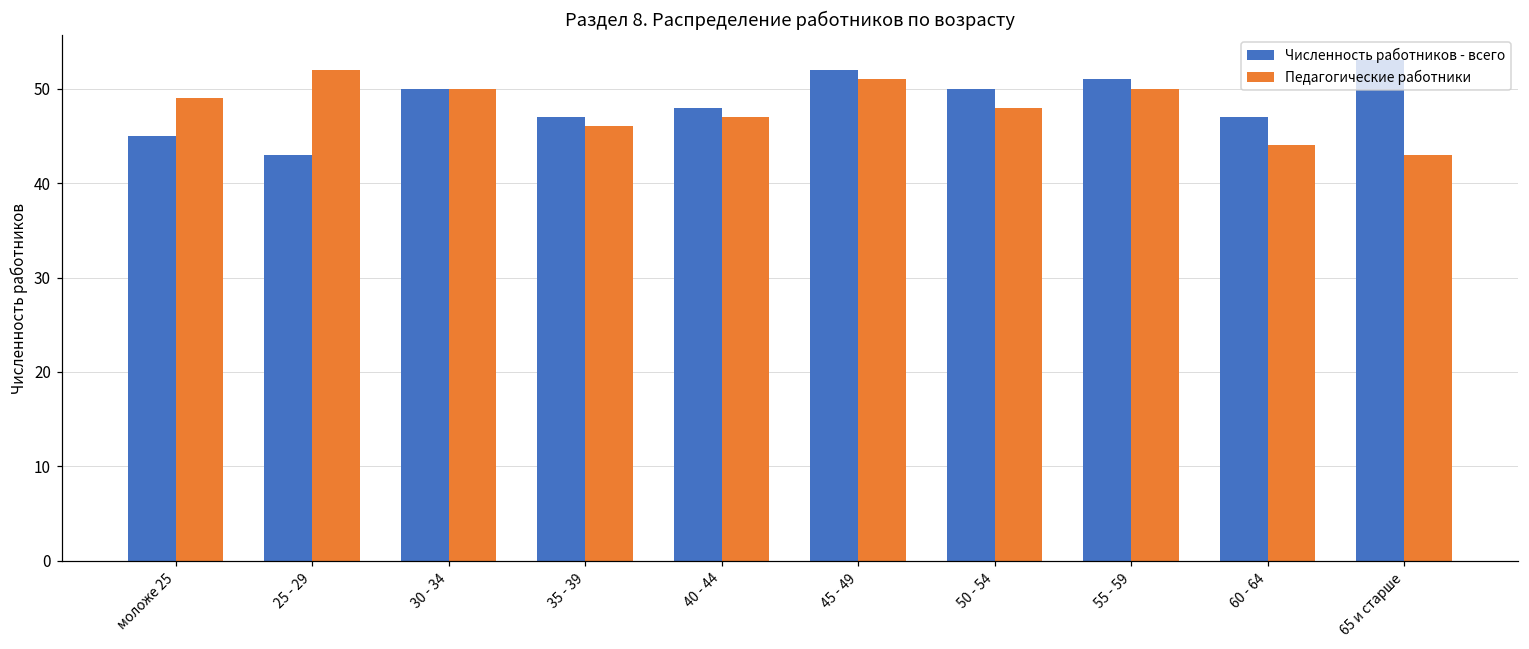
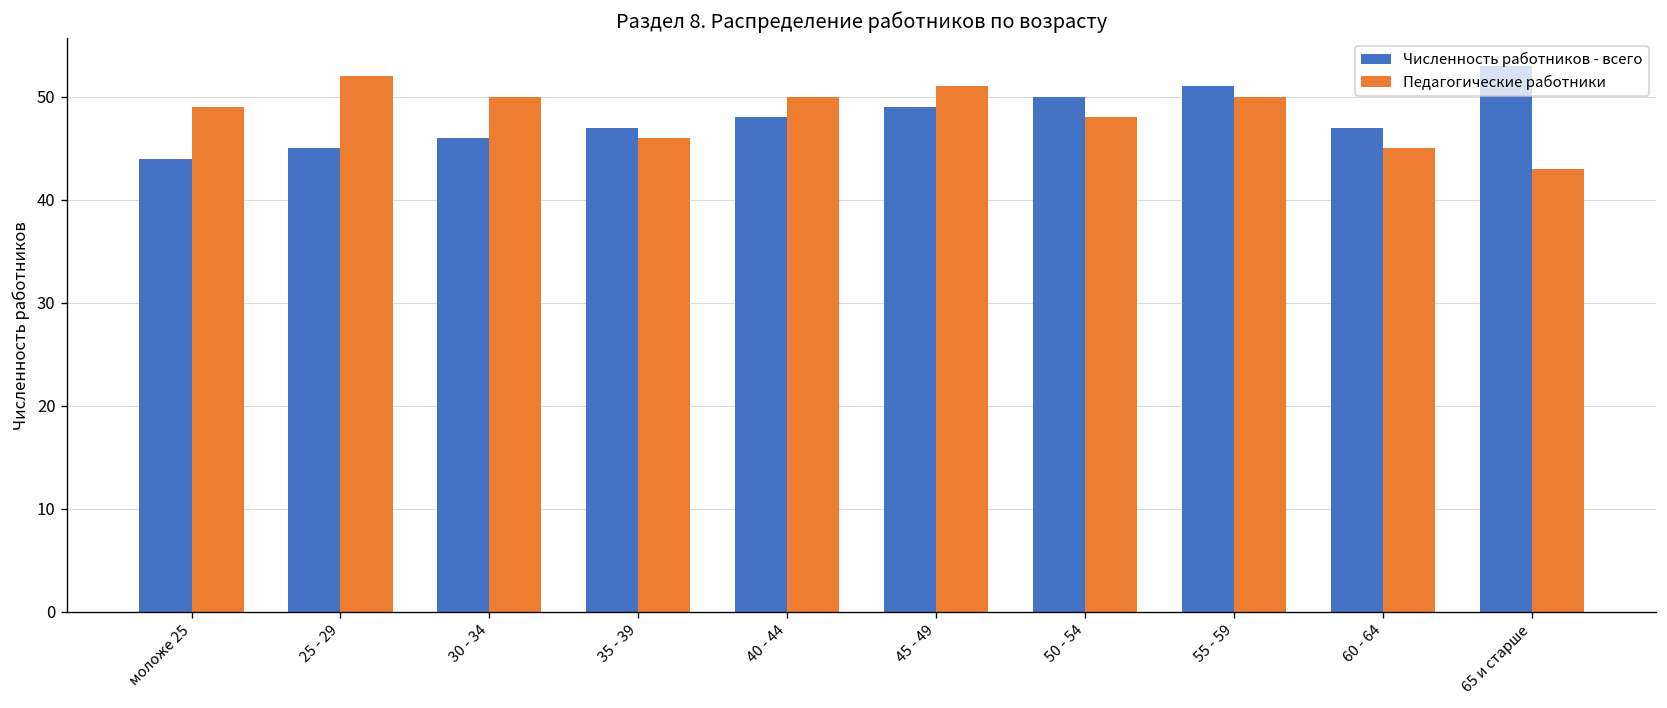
  {
    "Численность работников - всего": {
-     "моложе 25": 45,
-     "25 - 29": 43,
-     "30 - 34": 50,
+     "моложе 25": 44,
+     "25 - 29": 45,
+     "30 - 34": 46,
      "35 - 39": 47,
      "40 - 44": 48,
-     "45 - 49": 52,
+     "45 - 49": 49,
      "50 - 54": 50,
      "55 - 59": 51,
      "60 - 64": 47
    },
    "Педагогические работники": {
      "моложе 25": 49,
      "25 - 29": 52,
      "30 - 34": 50,
      "35 - 39": 46,
-     "40 - 44": 47,
+     "40 - 44": 50,
      "45 - 49": 51,
      "50 - 54": 48,
      "55 - 59": 50,
-     "60 - 64": 44,
+     "60 - 64": 45,
      "65 и старше": 43
    }
  }
